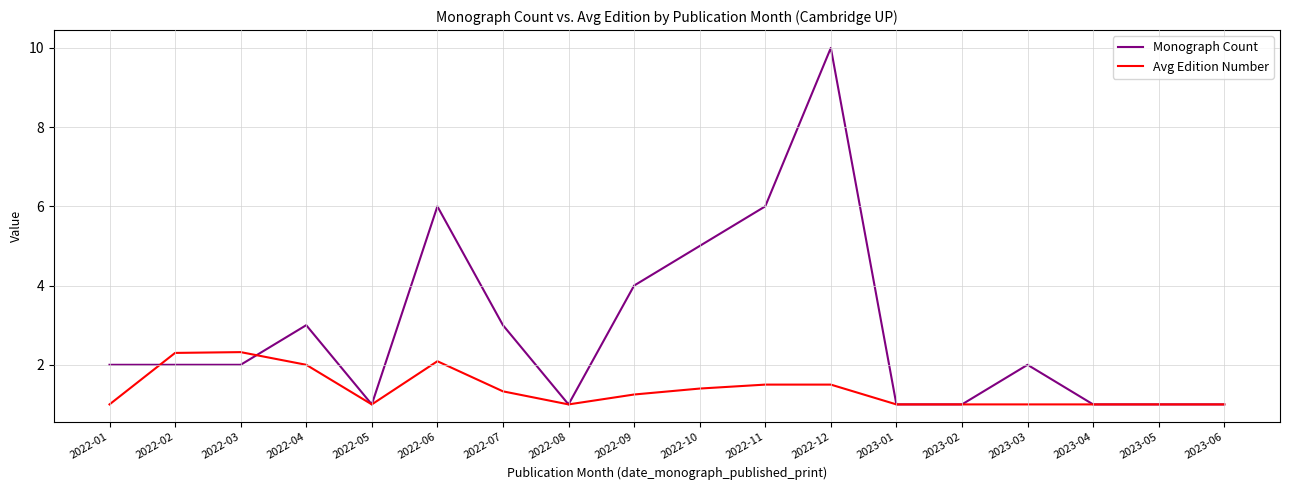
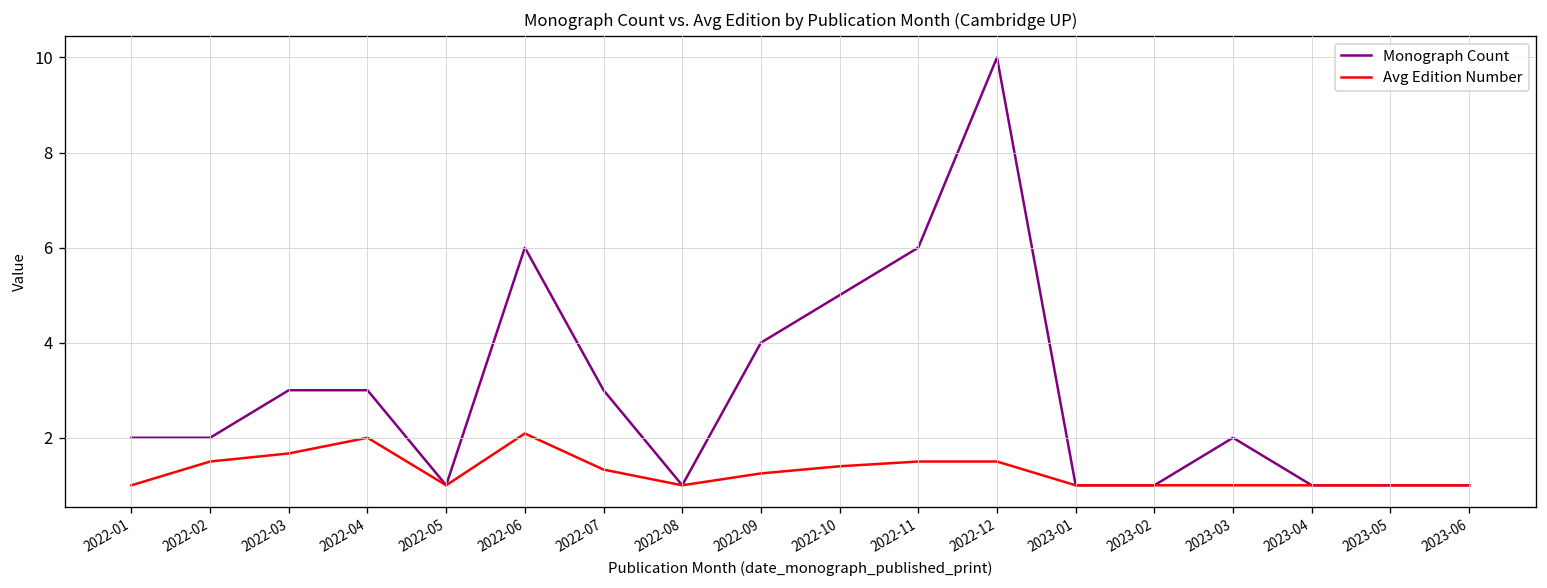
  {
    "Monograph Count": {
      "2022-01": 2,
      "2022-02": 2,
-     "2022-03": 2,
+     "2022-03": 3,
      "2022-04": 3,
      "2022-06": 6,
      "2022-07": 3,
      "2022-09": 4,
      "2022-10": 5,
      "2022-11": 6,
      "2022-12": 10,
      "2023-03": 2
    },
    "Avg Edition Number": {
      "2022-01": 1.0,
-     "2022-02": 2.3,
-     "2022-03": 2.3,
+     "2022-02": 1.5,
+     "2022-03": 1.7,
      "2022-04": 2.0,
      "2022-06": 2.1,
      "2022-07": 1.3,
      "2022-09": 1.3,
      "2022-10": 1.4,
      "2022-11": 1.5,
      "2022-12": 1.5,
      "2023-03": 1.0
    }
  }
